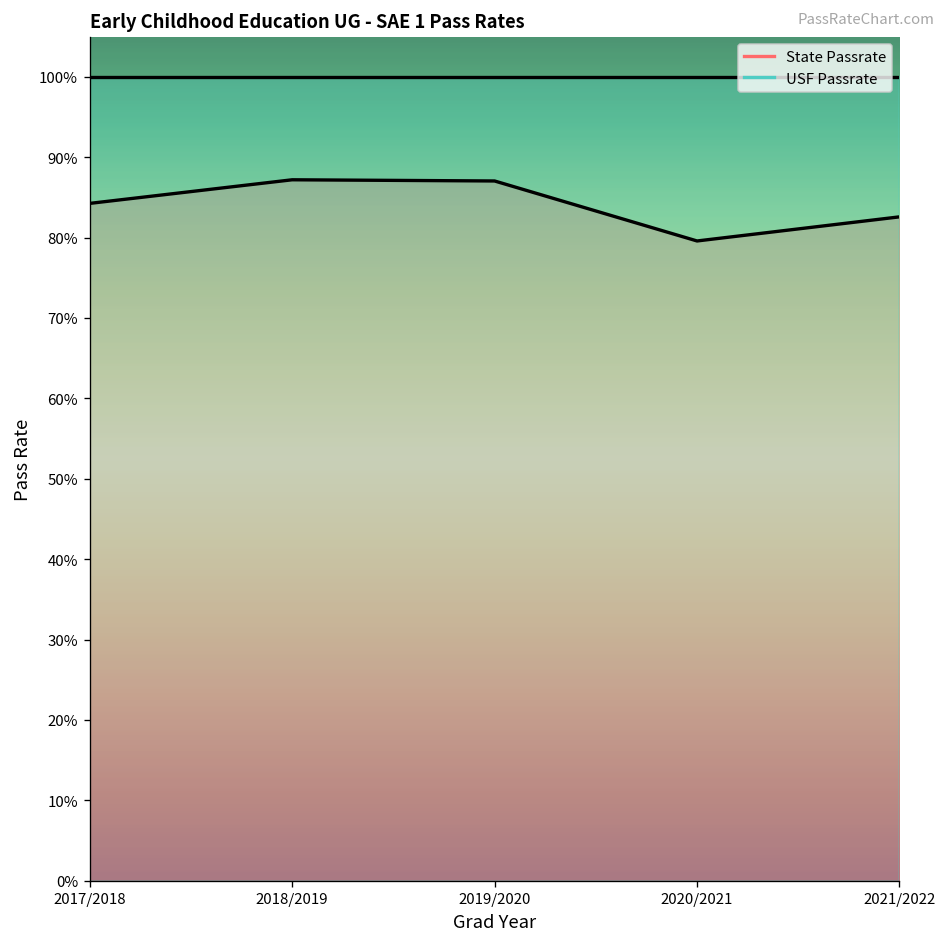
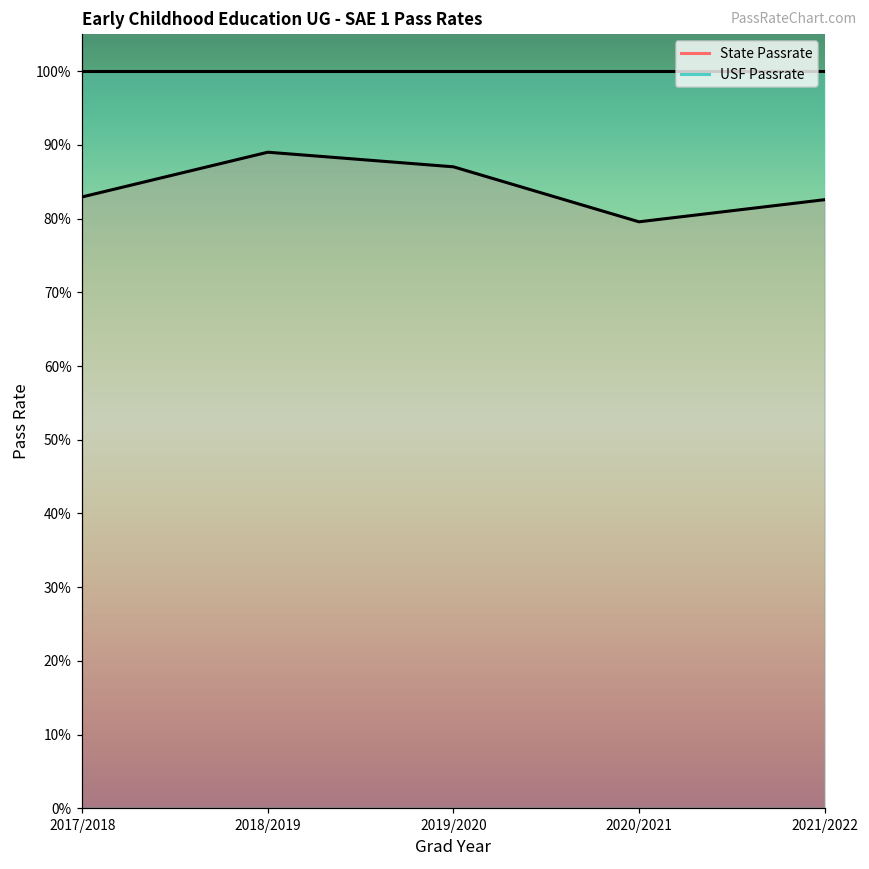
  {
    "State Passrate": {
-     "2017/2018": "84%",
-     "2018/2019": "87%",
+     "2017/2018": "83%",
+     "2018/2019": "89%",
      "2019/2020": "87%",
      "2020/2021": "80%",
      "2021/2022": "83%"
    },
    "USF Passrate": {
      "2017/2018": "100%",
      "2018/2019": "100%",
      "2019/2020": "100%",
      "2020/2021": "100%",
      "2021/2022": "100%"
    }
  }
